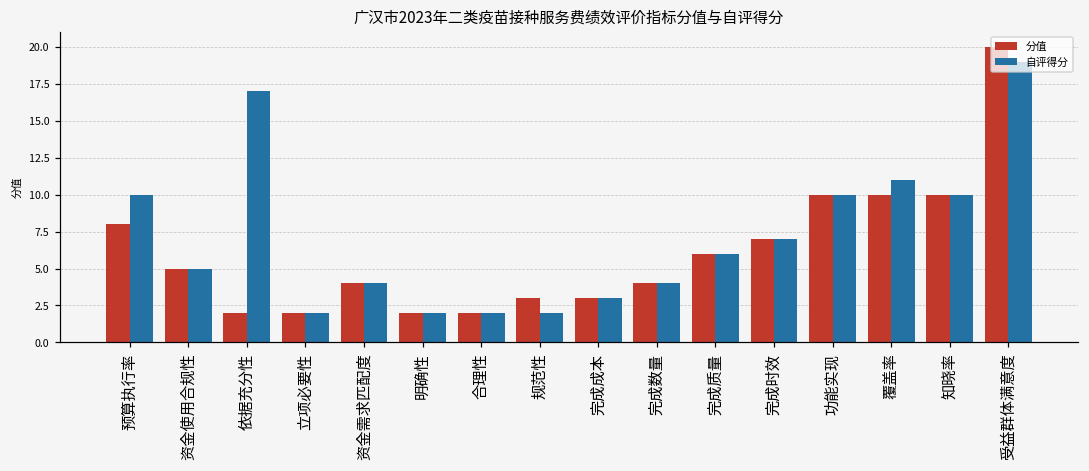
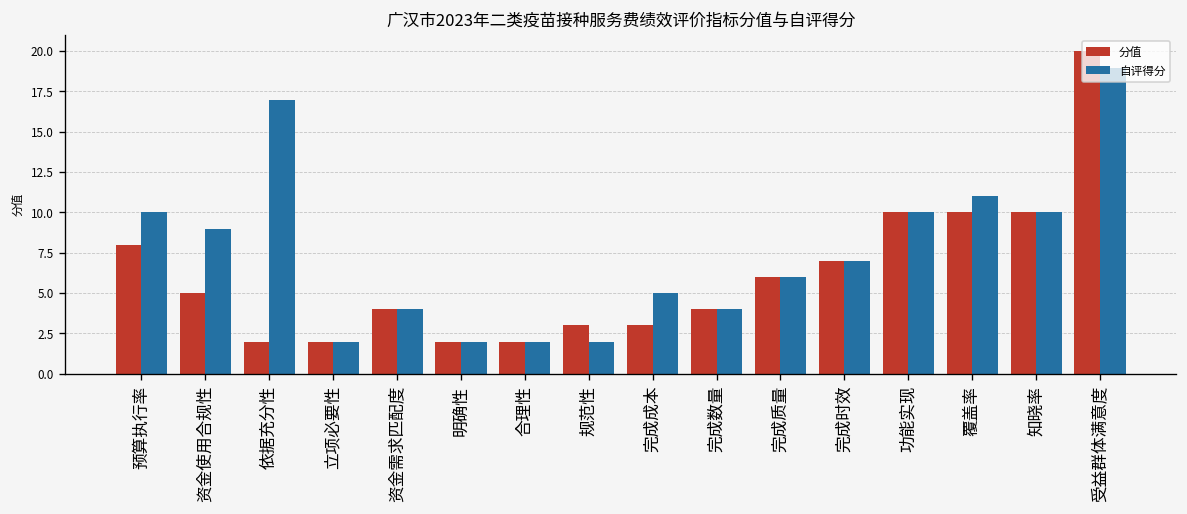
  {
    "分值": {
      "预算执行率": 8,
      "资金使用合规性": 5,
      "依据充分性": 2,
      "立项必要性": 2,
      "资金需求匹配度": 4,
      "明确性": 2,
      "合理性": 2,
      "规范性": 3,
      "完成成本": 3,
      "完成数量": 4,
      "完成质量": 6,
      "完成时效": 7,
      "功能实现": 10,
      "覆盖率": 10,
      "知晓率": 10
    },
    "自评得分": {
      "预算执行率": 10,
-     "资金使用合规性": 5,
+     "资金使用合规性": 9,
      "依据充分性": 17,
      "立项必要性": 2,
      "资金需求匹配度": 4,
      "明确性": 2,
      "合理性": 2,
      "规范性": 2,
-     "完成成本": 3,
+     "完成成本": 5,
      "完成数量": 4,
      "完成质量": 6,
      "完成时效": 7,
      "功能实现": 10,
      "覆盖率": 11,
      "知晓率": 10
    }
  }
